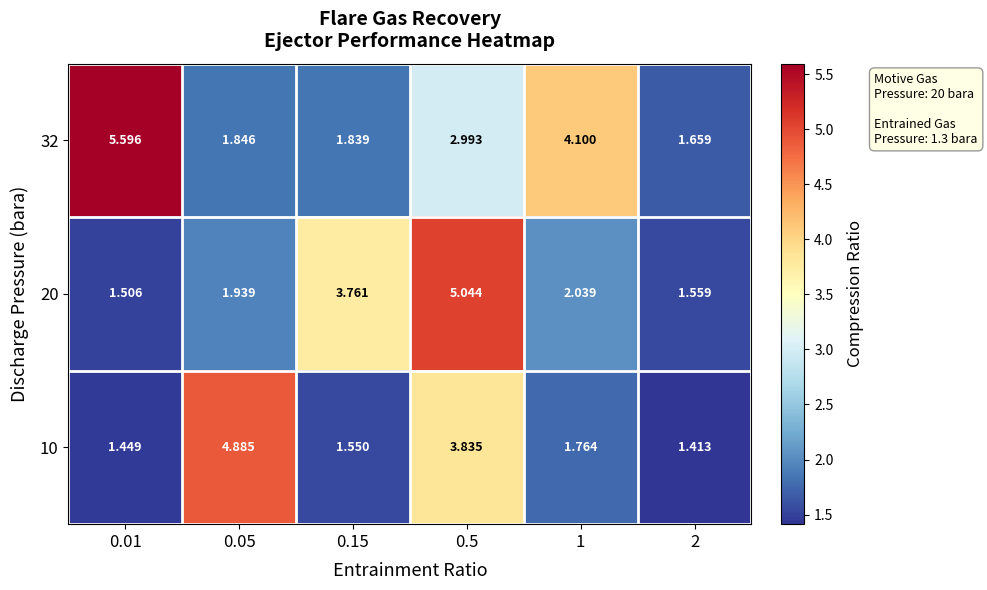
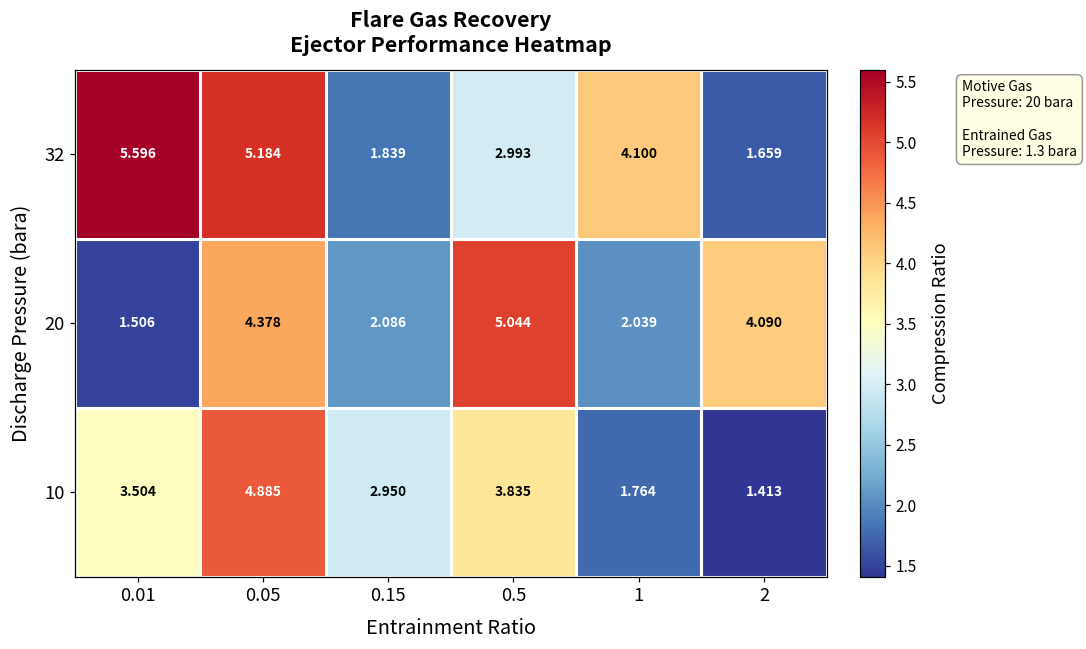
  {
    "32": {
      "0.01": 5.596,
-     "0.05": 1.846,
+     "0.05": 5.184,
      "0.15": 1.839,
      "0.5": 2.993,
      "1": 4.100,
      "2": 1.659
    },
    "20": {
      "0.01": 1.506,
-     "0.05": 1.939,
-     "0.15": 3.761,
+     "0.05": 4.378,
+     "0.15": 2.086,
      "0.5": 5.044,
      "1": 2.039,
-     "2": 1.559
+     "2": 4.090
    },
    "10": {
-     "0.01": 1.449,
+     "0.01": 3.504,
      "0.05": 4.885,
-     "0.15": 1.550,
+     "0.15": 2.950,
      "0.5": 3.835,
      "1": 1.764,
      "2": 1.413
    }
  }
